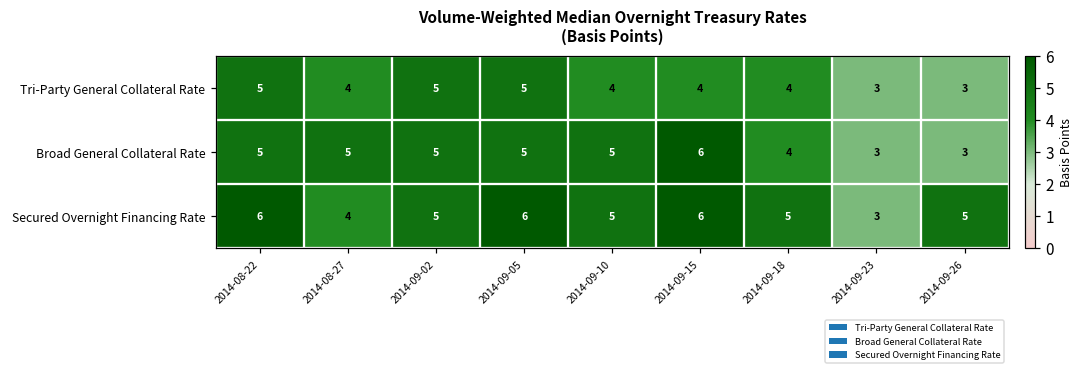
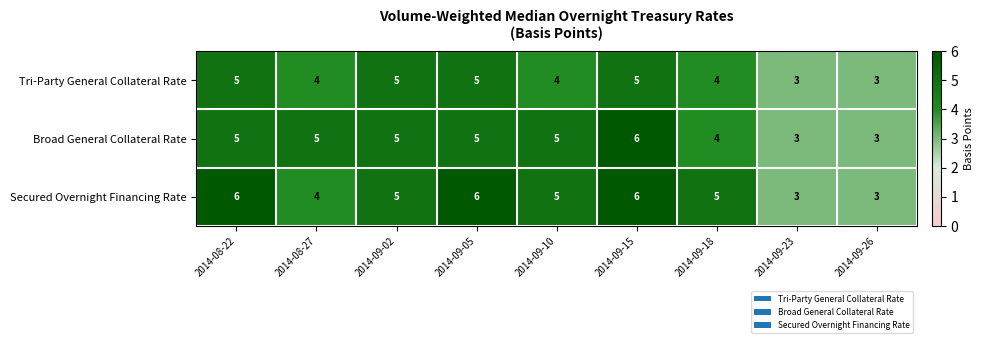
  {
    "Tri-Party General Collateral Rate": {
      "2014-08-22": 5,
      "2014-08-27": 4,
      "2014-09-02": 5,
      "2014-09-05": 5,
      "2014-09-10": 4,
-     "2014-09-15": 4,
+     "2014-09-15": 5,
      "2014-09-18": 4,
      "2014-09-23": 3,
      "2014-09-26": 3
    },
    "Broad General Collateral Rate": {
      "2014-08-22": 5,
      "2014-08-27": 5,
      "2014-09-02": 5,
      "2014-09-05": 5,
      "2014-09-10": 5,
      "2014-09-15": 6,
      "2014-09-18": 4,
      "2014-09-23": 3,
      "2014-09-26": 3
    },
    "Secured Overnight Financing Rate": {
      "2014-08-22": 6,
      "2014-08-27": 4,
      "2014-09-02": 5,
      "2014-09-05": 6,
      "2014-09-10": 5,
      "2014-09-15": 6,
      "2014-09-18": 5,
      "2014-09-23": 3,
-     "2014-09-26": 5
+     "2014-09-26": 3
    }
  }
